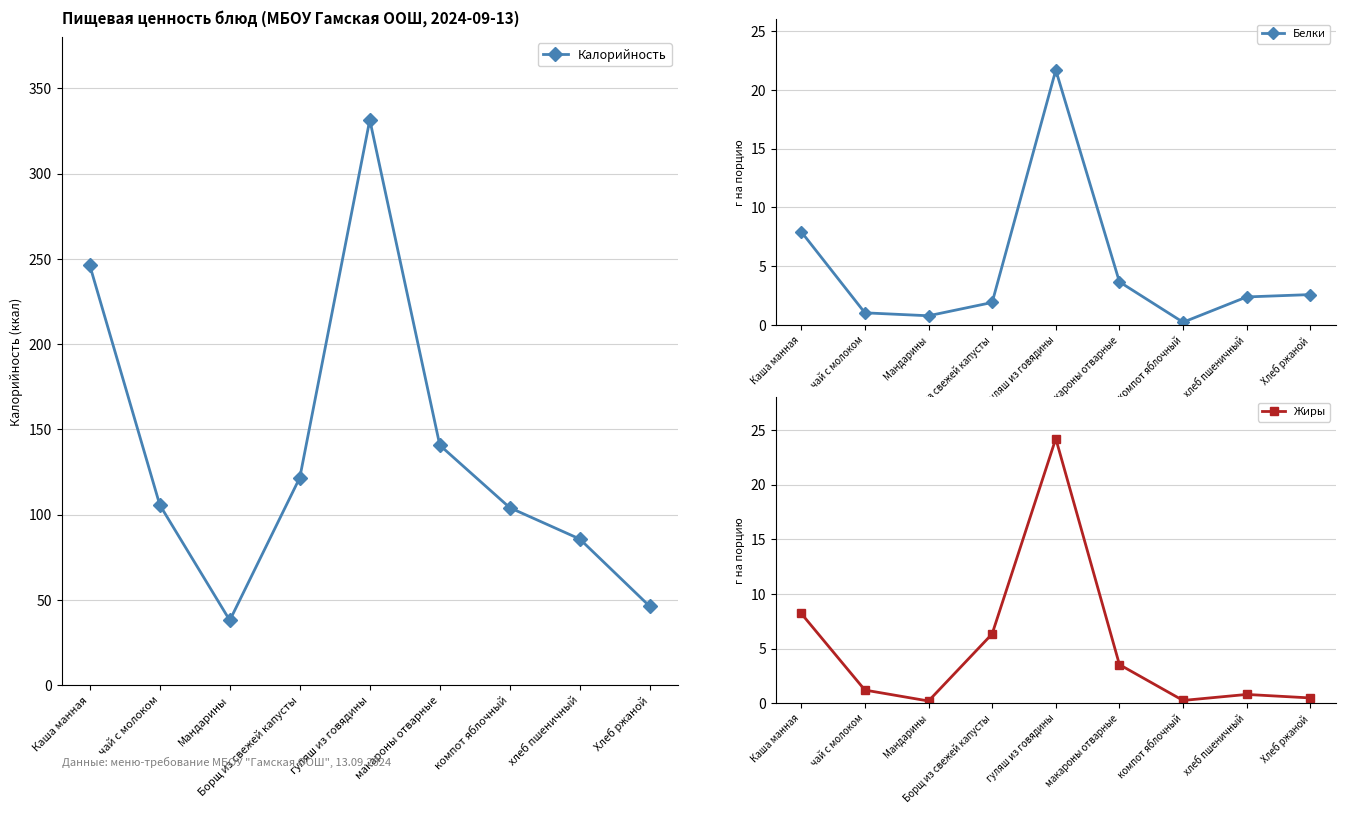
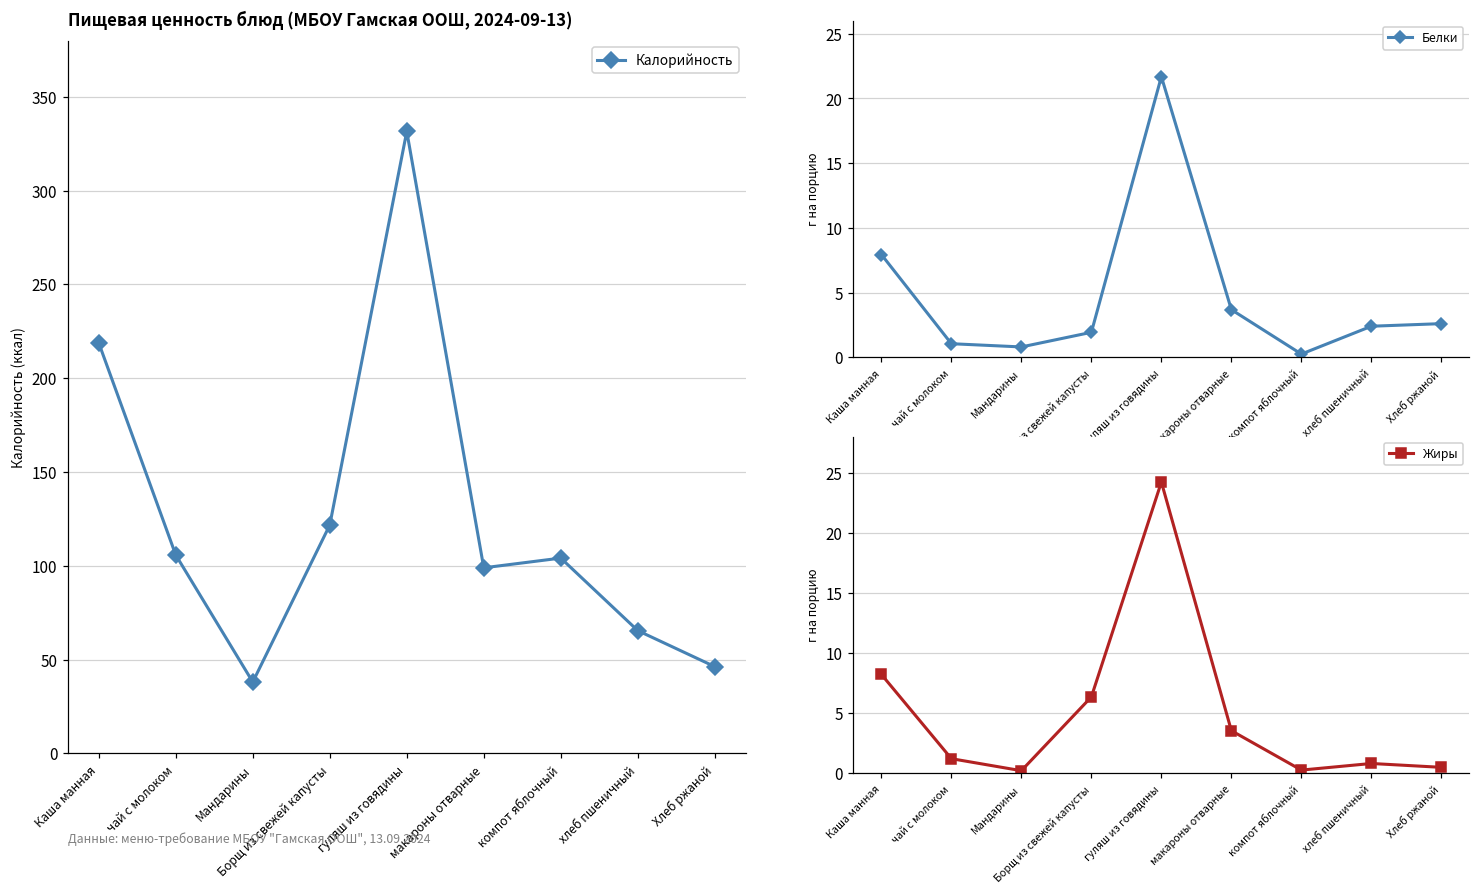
  {
    "Пищевая ценность блюд (МБОУ Гамская ООШ, 2024-09-13)": {
-     "Каша манная": 246,
+     "Каша манная": 219,
      "чай с молоком": 106,
      "Мандарины": 38,
      "Борщ из свежей капусты": 122,
      "гуляш из говядины": 332,
-     "макароны отварные": 141,
+     "макароны отварные": 99,
      "компот яблочный": 104,
-     "хлеб пшеничный": 86,
+     "хлеб пшеничный": 65,
      "Хлеб ржаной": 46
    }
  }
